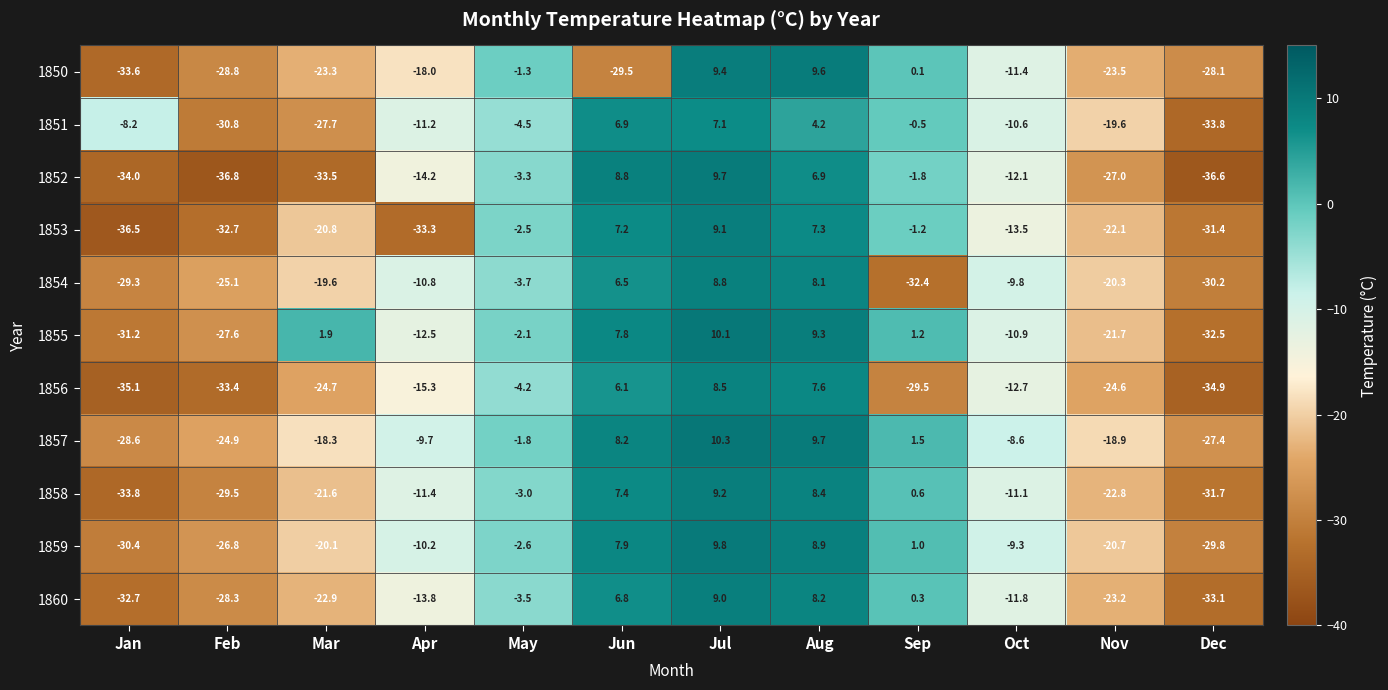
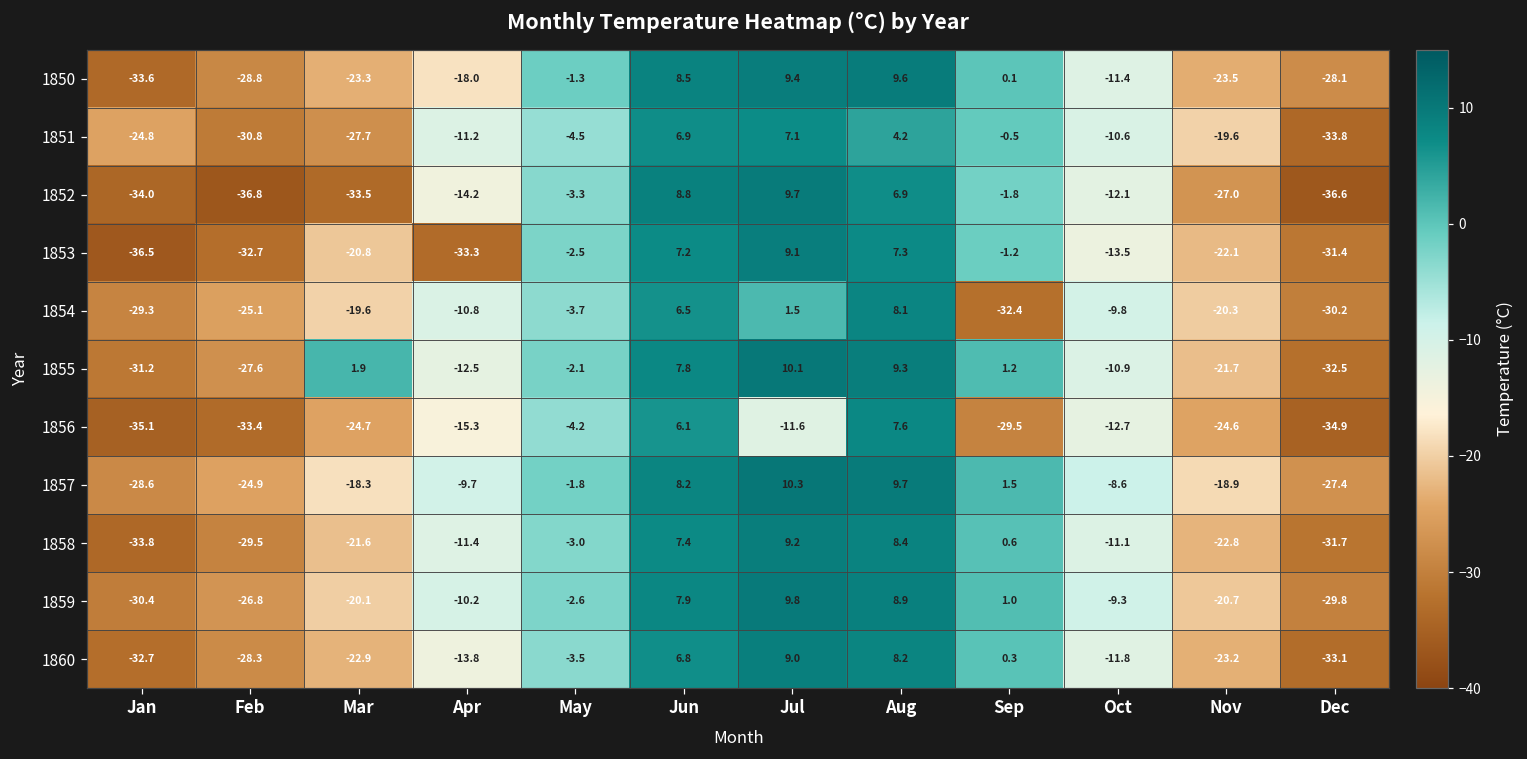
  {
    "1850": {
      "Jan": -33.6,
      "Feb": -28.8,
      "Mar": -23.3,
      "Apr": -18.0,
      "May": -1.3,
-     "Jun": -29.5,
+     "Jun": 8.5,
      "Jul": 9.4,
      "Aug": 9.6,
      "Sep": 0.1,
      "Oct": -11.4,
      "Nov": -23.5,
      "Dec": -28.1
    },
    "1851": {
-     "Jan": -8.2,
+     "Jan": -24.8,
      "Feb": -30.8,
      "Mar": -27.7,
      "Apr": -11.2,
      "May": -4.5,
      "Jun": 6.9,
      "Jul": 7.1,
      "Aug": 4.2,
      "Sep": -0.5,
      "Oct": -10.6,
      "Nov": -19.6,
      "Dec": -33.8
    },
    "1852": {
      "Jan": -34.0,
      "Feb": -36.8,
      "Mar": -33.5,
      "Apr": -14.2,
      "May": -3.3,
      "Jun": 8.8,
      "Jul": 9.7,
      "Aug": 6.9,
      "Sep": -1.8,
      "Oct": -12.1,
      "Nov": -27.0,
      "Dec": -36.6
    },
    "1853": {
      "Jan": -36.5,
      "Feb": -32.7,
      "Mar": -20.8,
      "Apr": -33.3,
      "May": -2.5,
      "Jun": 7.2,
      "Jul": 9.1,
      "Aug": 7.3,
      "Sep": -1.2,
      "Oct": -13.5,
      "Nov": -22.1,
      "Dec": -31.4
    },
    "1854": {
      "Jan": -29.3,
      "Feb": -25.1,
      "Mar": -19.6,
      "Apr": -10.8,
      "May": -3.7,
      "Jun": 6.5,
-     "Jul": 8.8,
+     "Jul": 1.5,
      "Aug": 8.1,
      "Sep": -32.4,
      "Oct": -9.8,
      "Nov": -20.3,
      "Dec": -30.2
    },
    "1855": {
      "Jan": -31.2,
      "Feb": -27.6,
      "Mar": 1.9,
      "Apr": -12.5,
      "May": -2.1,
      "Jun": 7.8,
      "Jul": 10.1,
      "Aug": 9.3,
      "Sep": 1.2,
      "Oct": -10.9,
      "Nov": -21.7,
      "Dec": -32.5
    },
    "1856": {
      "Jan": -35.1,
      "Feb": -33.4,
      "Mar": -24.7,
      "Apr": -15.3,
      "May": -4.2,
      "Jun": 6.1,
-     "Jul": 8.5,
+     "Jul": -11.6,
      "Aug": 7.6,
      "Sep": -29.5,
      "Oct": -12.7,
      "Nov": -24.6,
      "Dec": -34.9
    },
    "1857": {
      "Jan": -28.6,
      "Feb": -24.9,
      "Mar": -18.3,
      "Apr": -9.7,
      "May": -1.8,
      "Jun": 8.2,
      "Jul": 10.3,
      "Aug": 9.7,
      "Sep": 1.5,
      "Oct": -8.6,
      "Nov": -18.9,
      "Dec": -27.4
    },
    "1858": {
      "Jan": -33.8,
      "Feb": -29.5,
      "Mar": -21.6,
      "Apr": -11.4,
      "May": -3.0,
      "Jun": 7.4,
      "Jul": 9.2,
      "Aug": 8.4,
      "Sep": 0.6,
      "Oct": -11.1,
      "Nov": -22.8,
      "Dec": -31.7
    },
    "1859": {
      "Jan": -30.4,
      "Feb": -26.8,
      "Mar": -20.1,
      "Apr": -10.2,
      "May": -2.6,
      "Jun": 7.9,
      "Jul": 9.8,
      "Aug": 8.9,
      "Sep": 1.0,
      "Oct": -9.3,
      "Nov": -20.7,
      "Dec": -29.8
    },
    "1860": {
      "Jan": -32.7,
      "Feb": -28.3,
      "Mar": -22.9,
      "Apr": -13.8,
      "May": -3.5,
      "Jun": 6.8,
      "Jul": 9.0,
      "Aug": 8.2,
      "Sep": 0.3,
      "Oct": -11.8,
      "Nov": -23.2,
      "Dec": -33.1
    }
  }
